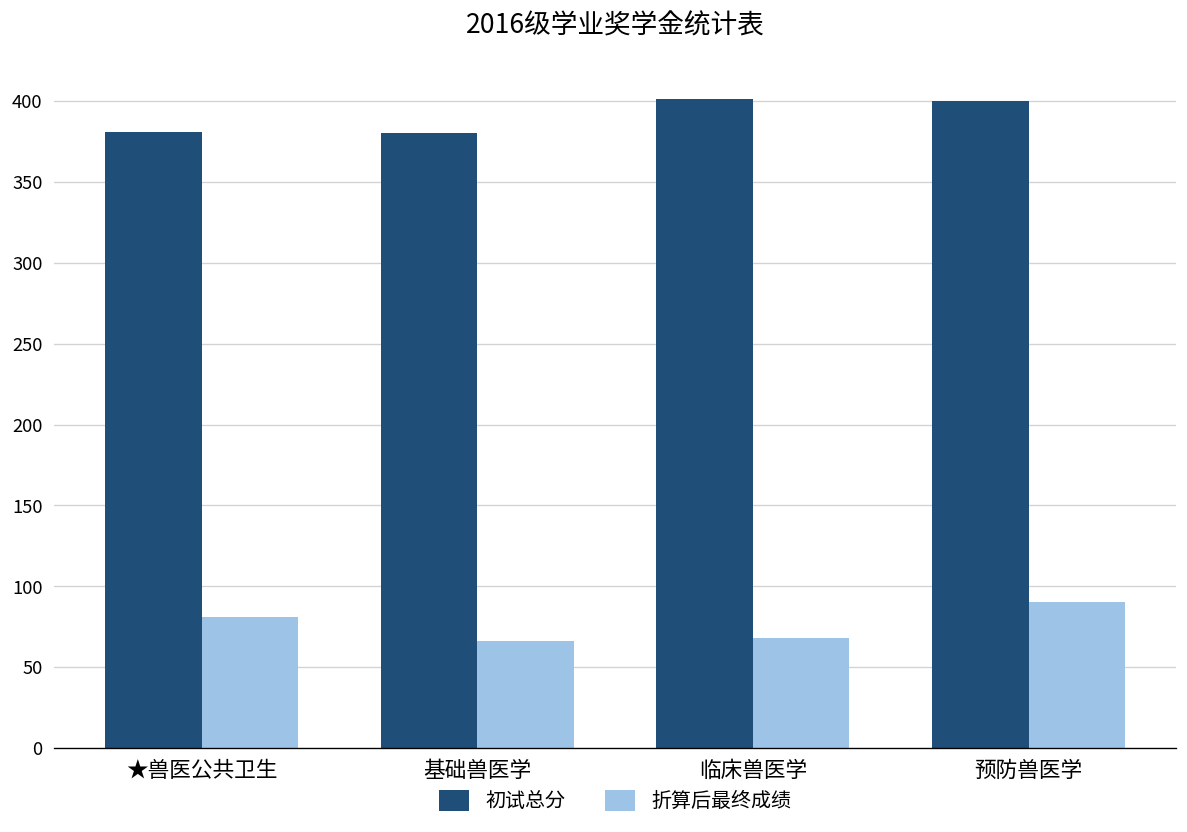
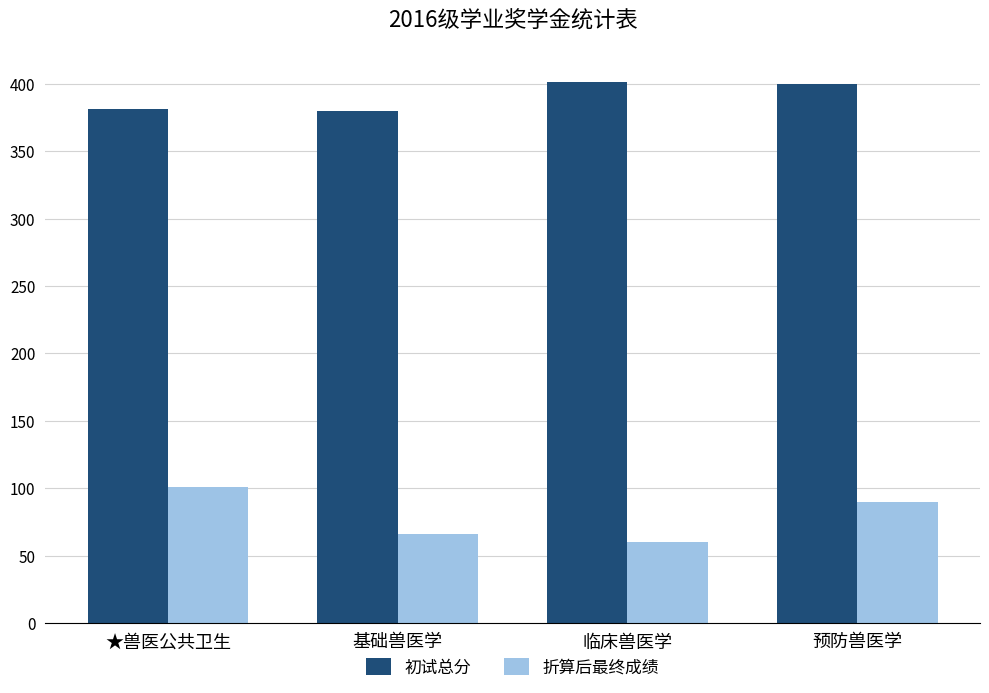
  {
    "初试总分": {
      "★兽医公共卫生": 381,
      "基础兽医学": 380,
      "临床兽医学": 401,
      "预防兽医学": 400
    },
    "折算后最终成绩": {
-     "★兽医公共卫生": 81,
+     "★兽医公共卫生": 101,
      "基础兽医学": 66,
-     "临床兽医学": 68,
+     "临床兽医学": 60,
      "预防兽医学": 90
    }
  }
